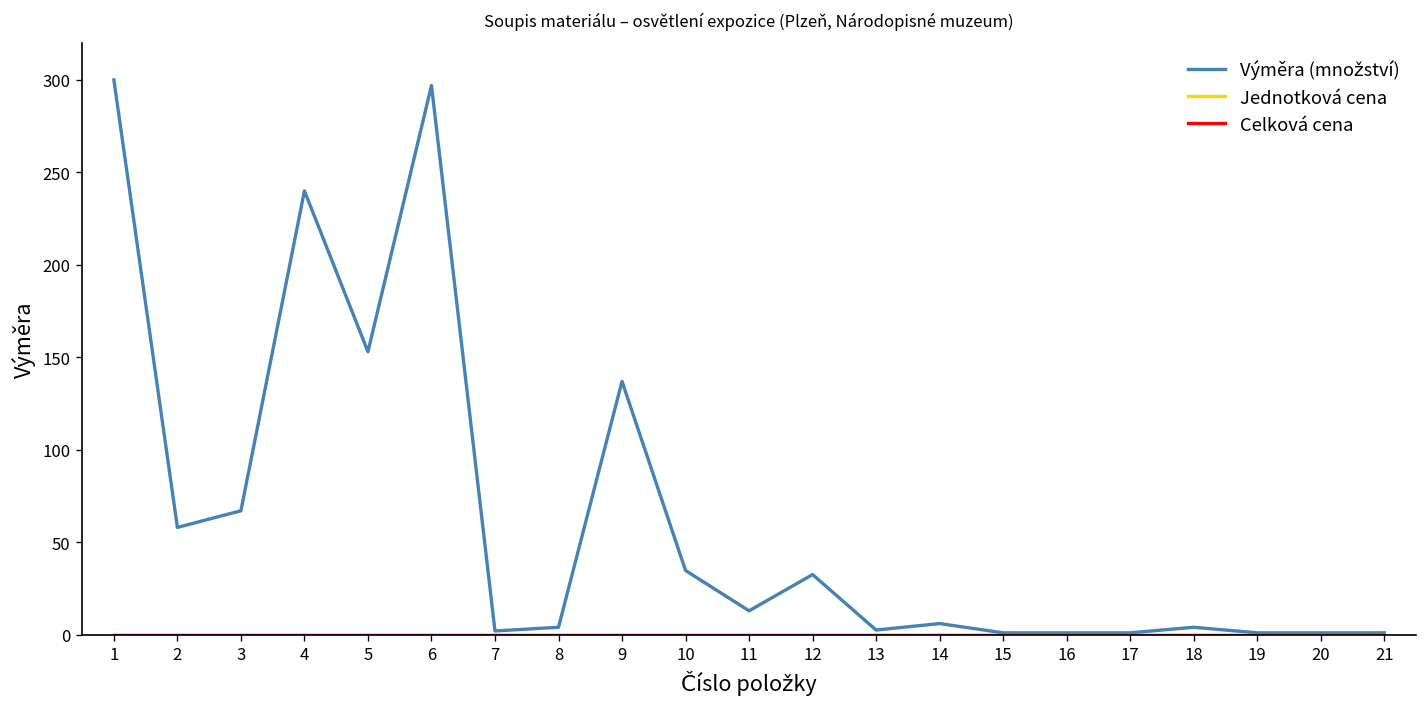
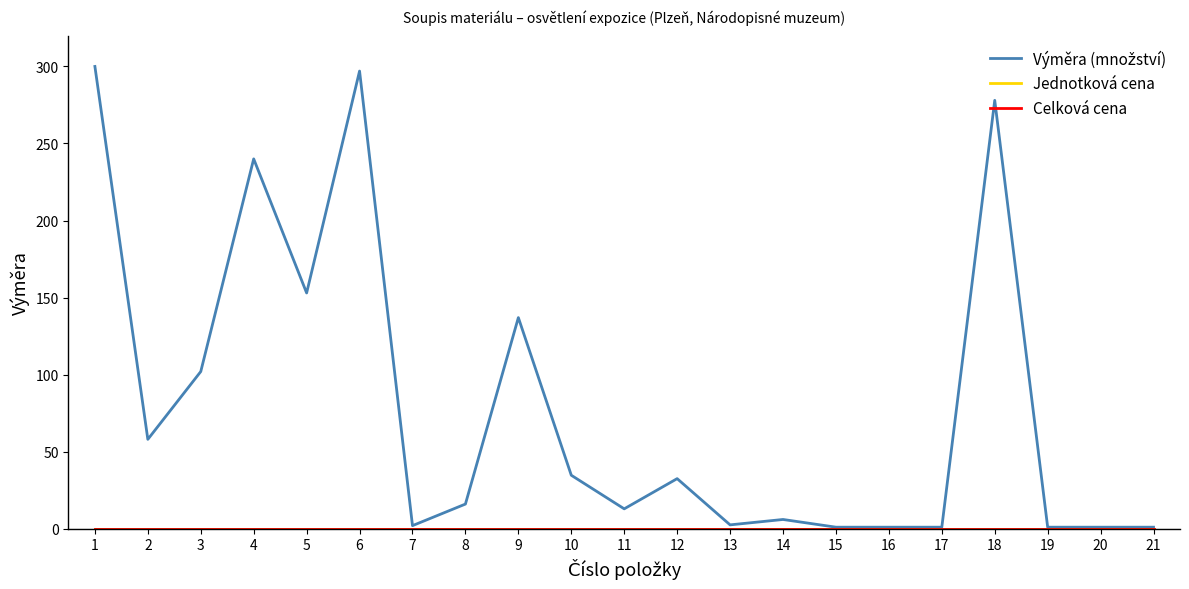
  {
    "Výměra (množství)": {
      "1": 300,
      "2": 58,
-     "3": 67,
+     "3": 102,
      "4": 240,
      "5": 153,
      "6": 297,
      "7": 2,
-     "8": 4,
+     "8": 16,
      "9": 137,
      "10": 35,
      "11": 13,
      "12": 33,
      "13": 3,
      "14": 6,
-     "18": 4
+     "18": 278
    },
    "Celková cena": {
      "1": 0,
      "2": 0,
      "3": 0,
      "4": 0,
      "5": 0,
      "6": 0,
      "7": 0,
      "8": 0,
      "9": 0,
      "10": 0,
      "11": 0,
      "12": 0,
      "13": 0,
      "14": 0,
      "18": 0
    }
  }
